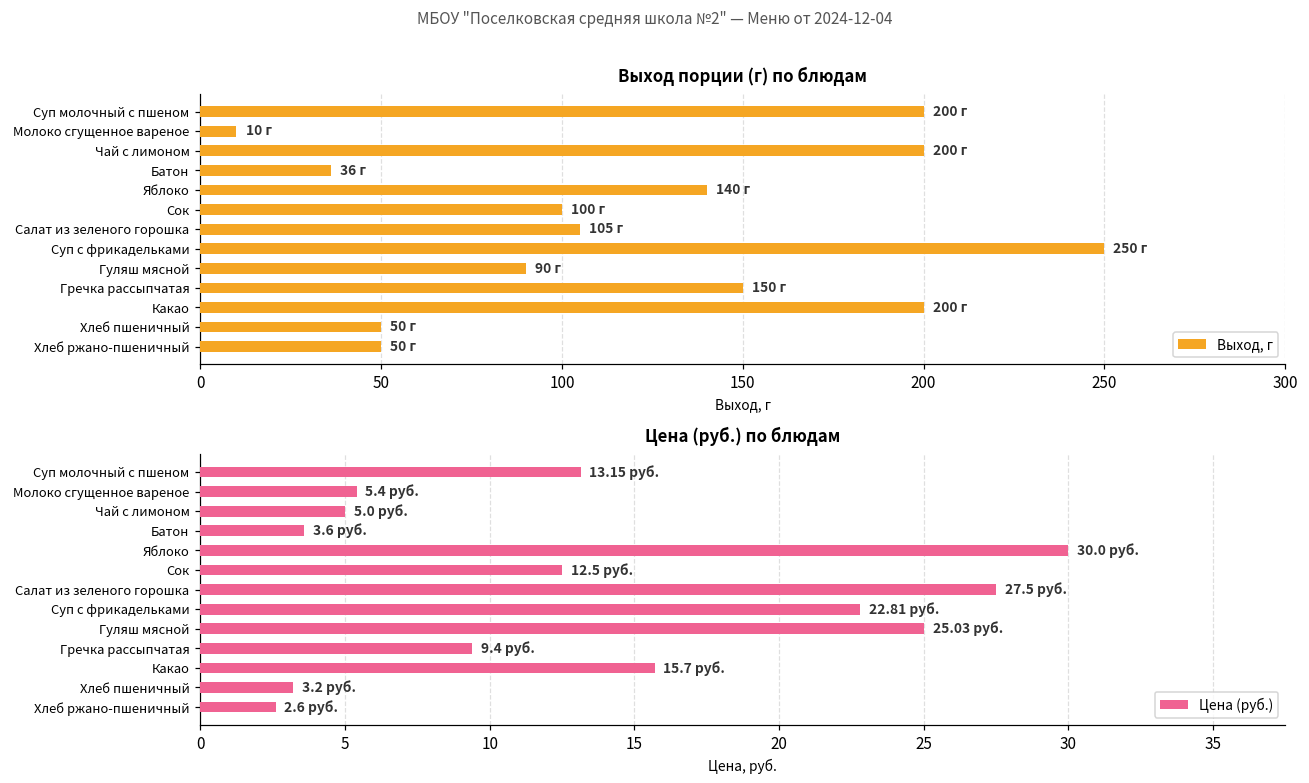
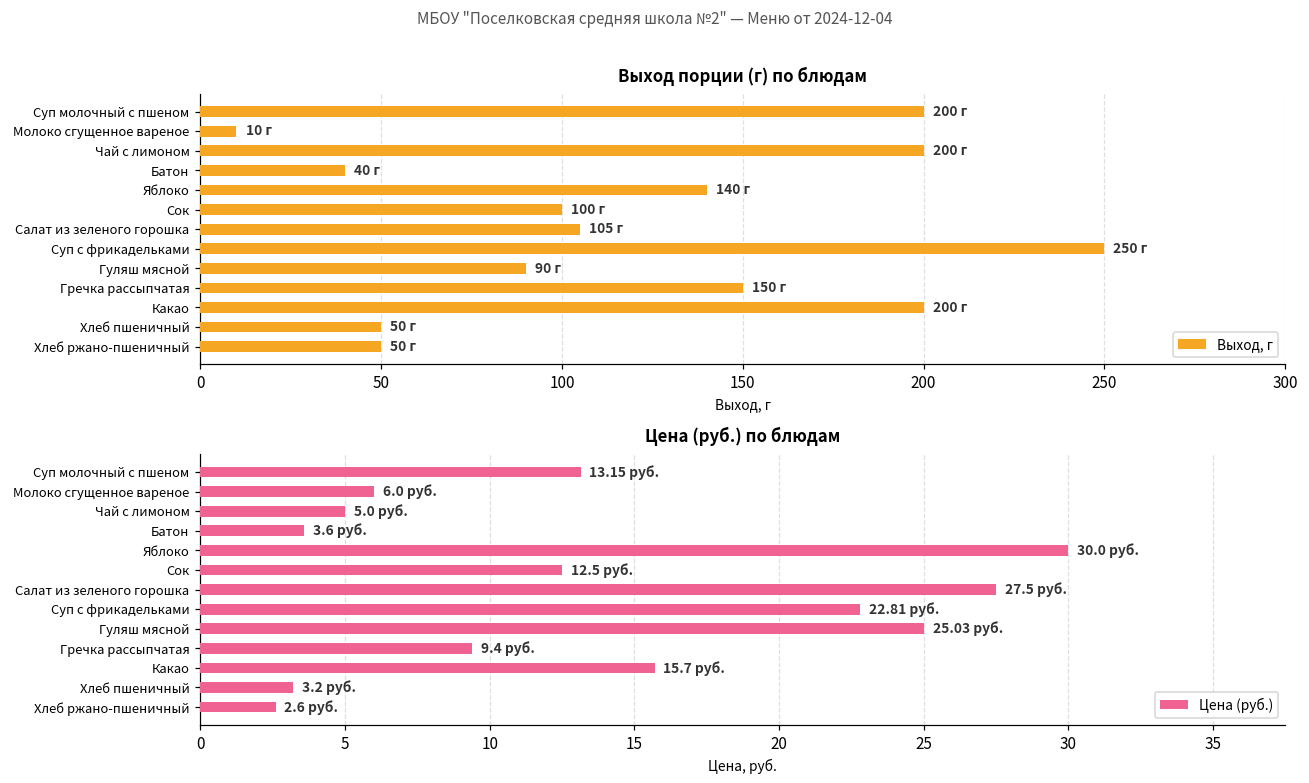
  {
    "Выход порции (г) по блюдам": {
      "Суп молочный с пшеном": 200,
      "Молоко сгущенное вареное": 10,
      "Чай с лимоном": 200,
-     "Батон": 36,
+     "Батон": 40,
      "Яблоко": 140,
      "Сок": 100,
      "Салат из зеленого горошка": 105,
      "Суп с фрикадельками": 250,
      "Гуляш мясной": 90,
      "Гречка рассыпчатая": 150,
      "Какао": 200,
      "Хлеб пшеничный": 50,
      "Хлеб ржано-пшеничный": 50
    },
    "Цена (руб.) по блюдам": {
      "Суп молочный с пшеном": 13.15,
-     "Молоко сгущенное вареное": 5.4,
+     "Молоко сгущенное вареное": 6.0,
      "Чай с лимоном": 5.0,
      "Батон": 3.6,
      "Яблоко": 30.0,
      "Сок": 12.5,
      "Салат из зеленого горошка": 27.5,
      "Суп с фрикадельками": 22.81,
      "Гуляш мясной": 25.03,
      "Гречка рассыпчатая": 9.4,
      "Какао": 15.7,
      "Хлеб пшеничный": 3.2,
      "Хлеб ржано-пшеничный": 2.6
    }
  }
